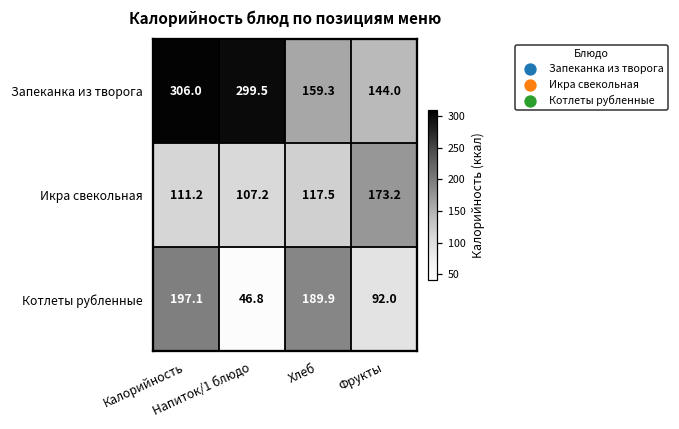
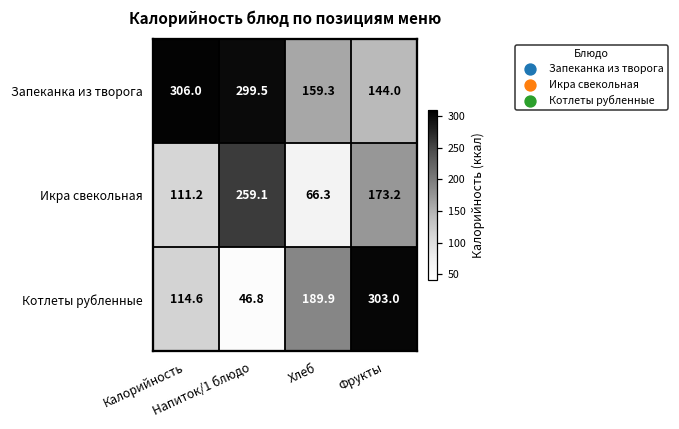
  {
    "Запеканка из творога": {
      "Калорийность": 306.0,
      "Напиток/1 блюдо": 299.5,
      "Хлеб": 159.3,
      "Фрукты": 144.0
    },
    "Икра свекольная": {
      "Калорийность": 111.2,
-     "Напиток/1 блюдо": 107.2,
-     "Хлеб": 117.5,
+     "Напиток/1 блюдо": 259.1,
+     "Хлеб": 66.3,
      "Фрукты": 173.2
    },
    "Котлеты рубленные": {
-     "Калорийность": 197.1,
+     "Калорийность": 114.6,
      "Напиток/1 блюдо": 46.8,
      "Хлеб": 189.9,
-     "Фрукты": 92.0
+     "Фрукты": 303.0
    }
  }
